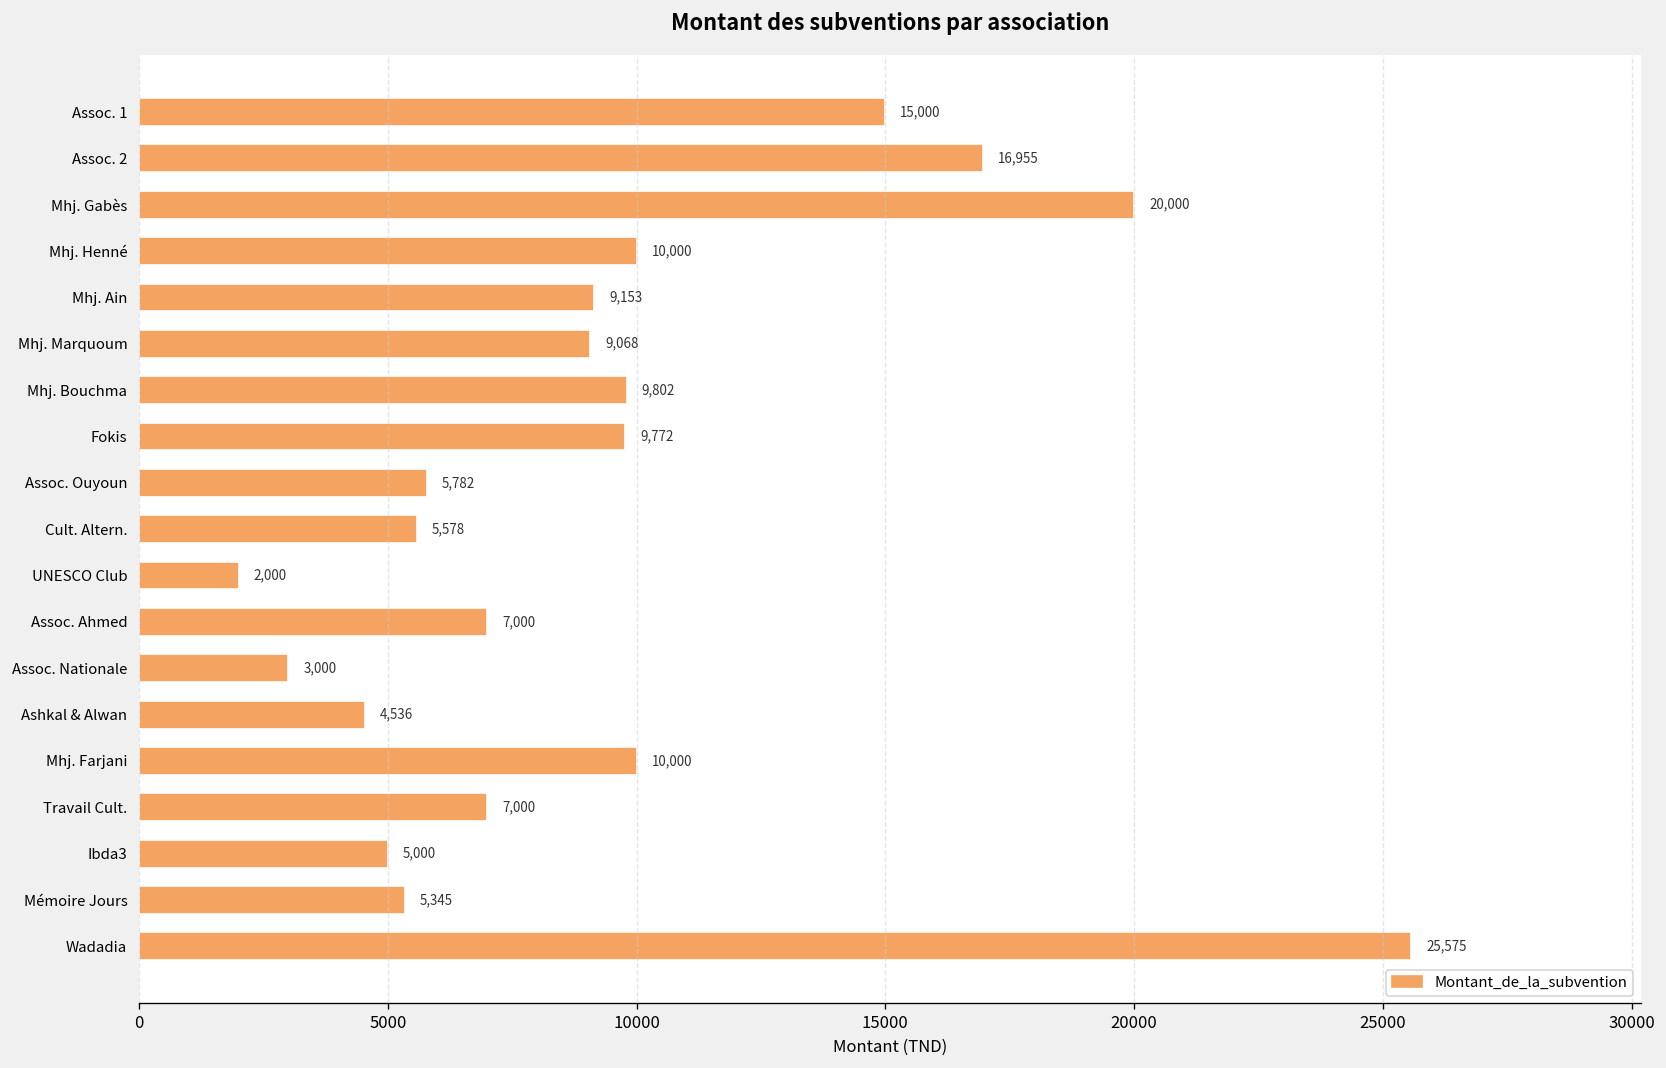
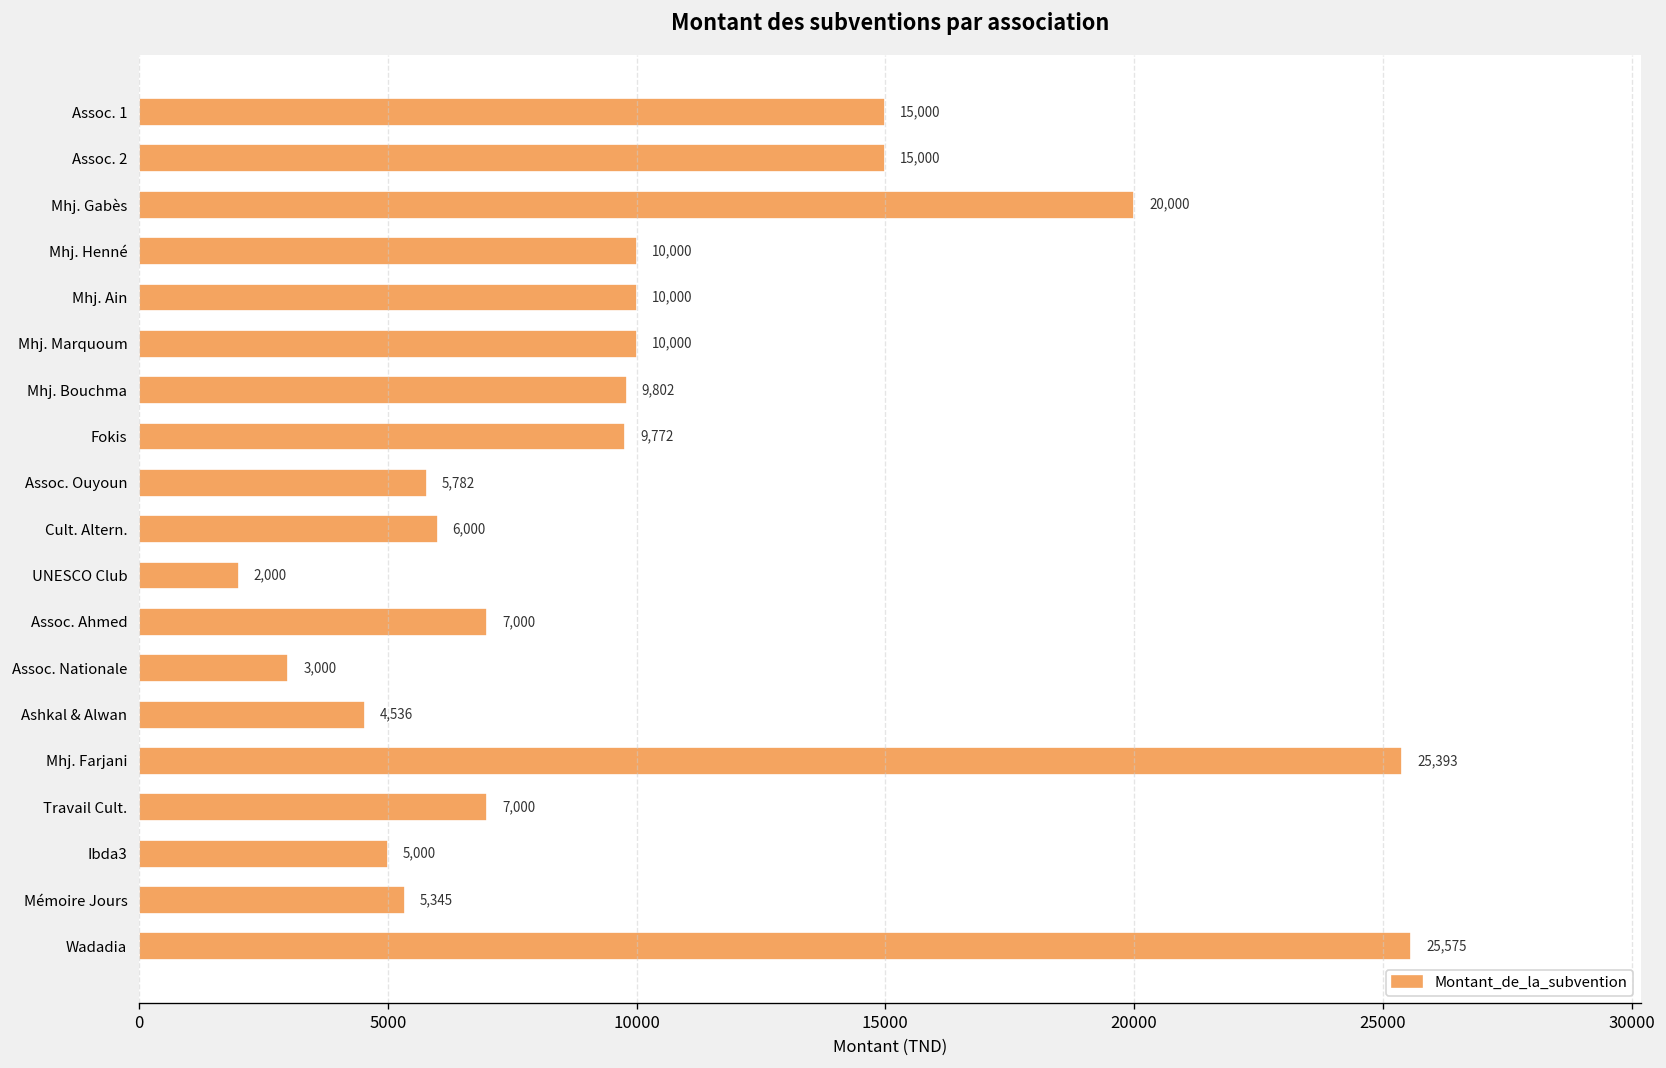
  {
    "Assoc. 1": "15,000",
-   "Assoc. 2": "16,955",
+   "Assoc. 2": "15,000",
    "Mhj. Gabès": "20,000",
    "Mhj. Henné": "10,000",
-   "Mhj. Ain": "9,153",
-   "Mhj. Marquoum": "9,068",
+   "Mhj. Ain": "10,000",
+   "Mhj. Marquoum": "10,000",
    "Mhj. Bouchma": "9,802",
    "Fokis": "9,772",
    "Assoc. Ouyoun": "5,782",
-   "Cult. Altern.": "5,578",
+   "Cult. Altern.": "6,000",
    "UNESCO Club": "2,000",
    "Assoc. Ahmed": "7,000",
    "Assoc. Nationale": "3,000",
    "Ashkal & Alwan": "4,536",
-   "Mhj. Farjani": "10,000",
+   "Mhj. Farjani": "25,393",
    "Travail Cult.": "7,000",
    "Ibda3": "5,000",
    "Mémoire Jours": "5,345",
    "Wadadia": "25,575"
  }
